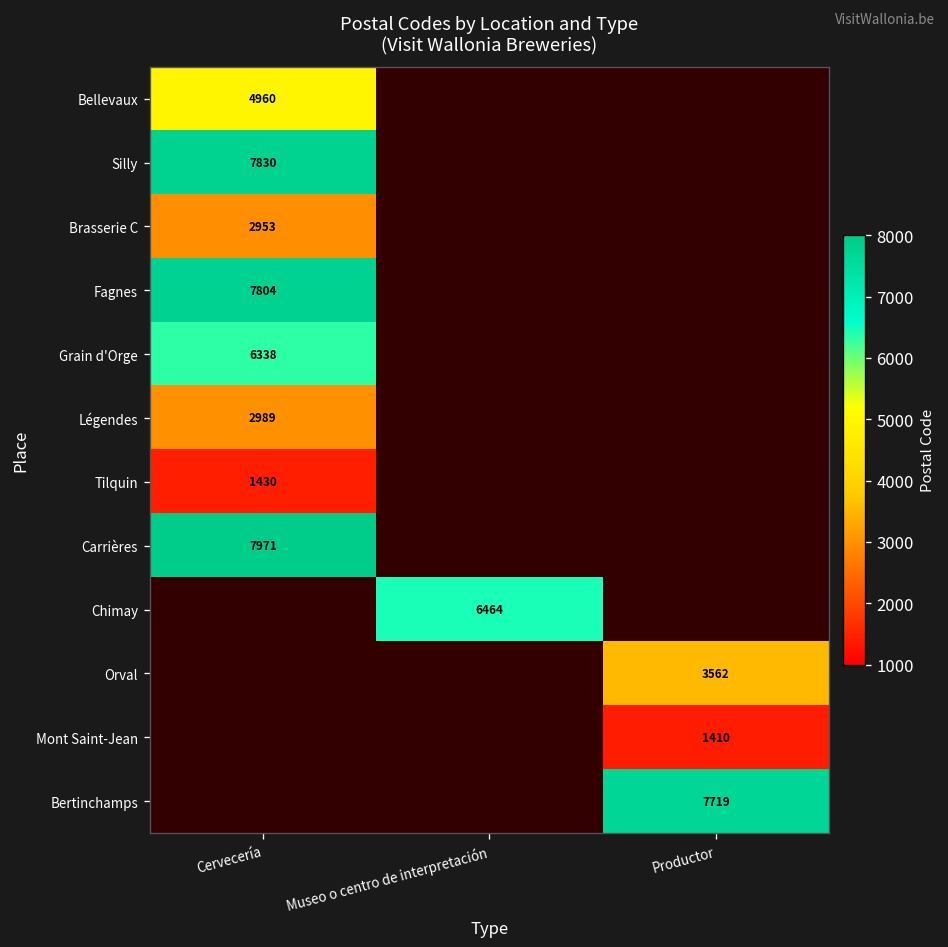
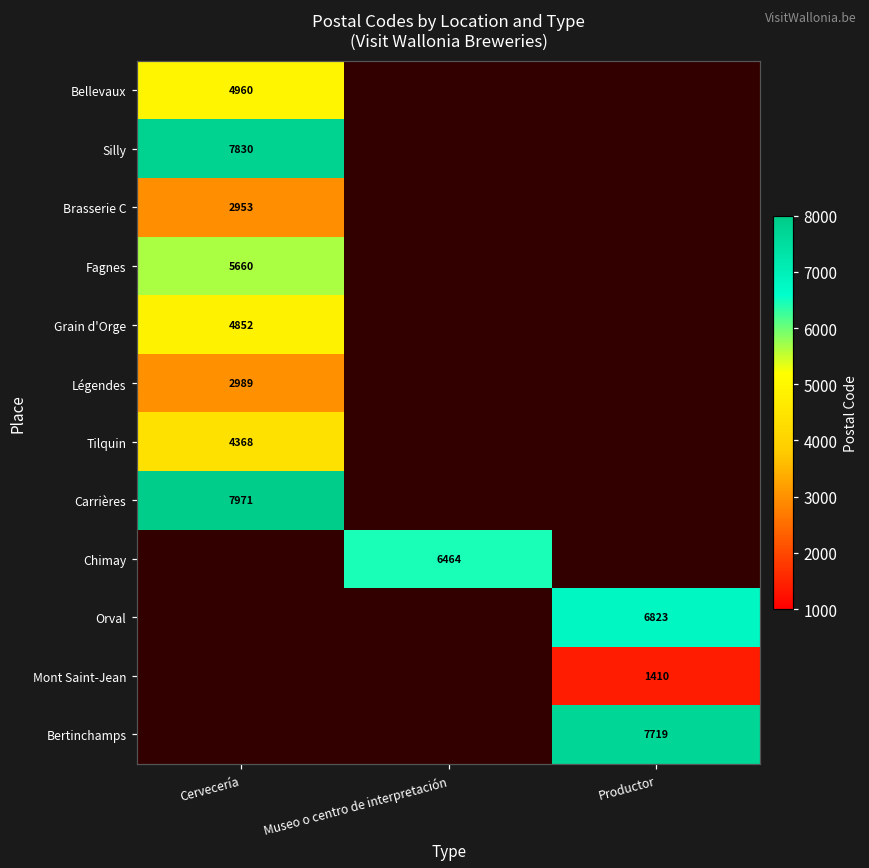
  {
    "Bellevaux": {
      "Cervecería": 4960
    },
    "Silly": {
      "Cervecería": 7830
    },
    "Brasserie C": {
      "Cervecería": 2953
    },
    "Fagnes": {
-     "Cervecería": 7804
+     "Cervecería": 5660
    },
    "Grain d'Orge": {
-     "Cervecería": 6338
+     "Cervecería": 4852
    },
    "Légendes": {
      "Cervecería": 2989
    },
    "Tilquin": {
-     "Cervecería": 1430
+     "Cervecería": 4368
    },
    "Carrières": {
      "Cervecería": 7971
    },
    "Chimay": {
      "Museo o centro de interpretación": 6464
    },
    "Orval": {
-     "Productor": 3562
+     "Productor": 6823
    },
    "Mont Saint-Jean": {
      "Productor": 1410
    },
    "Bertinchamps": {
      "Productor": 7719
    }
  }
